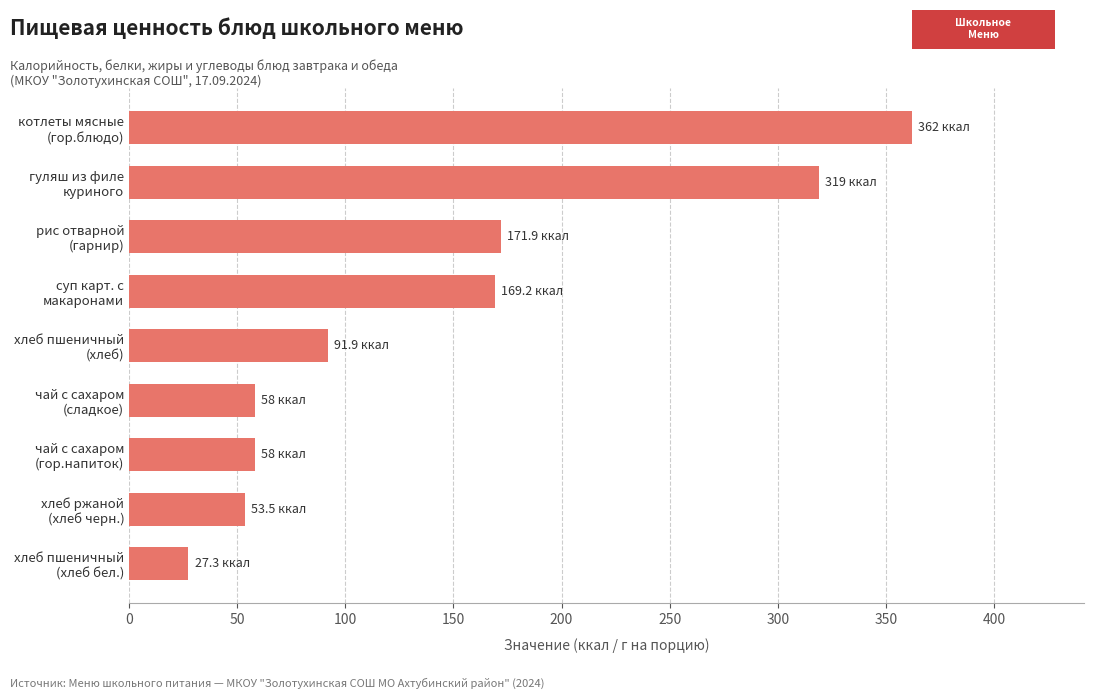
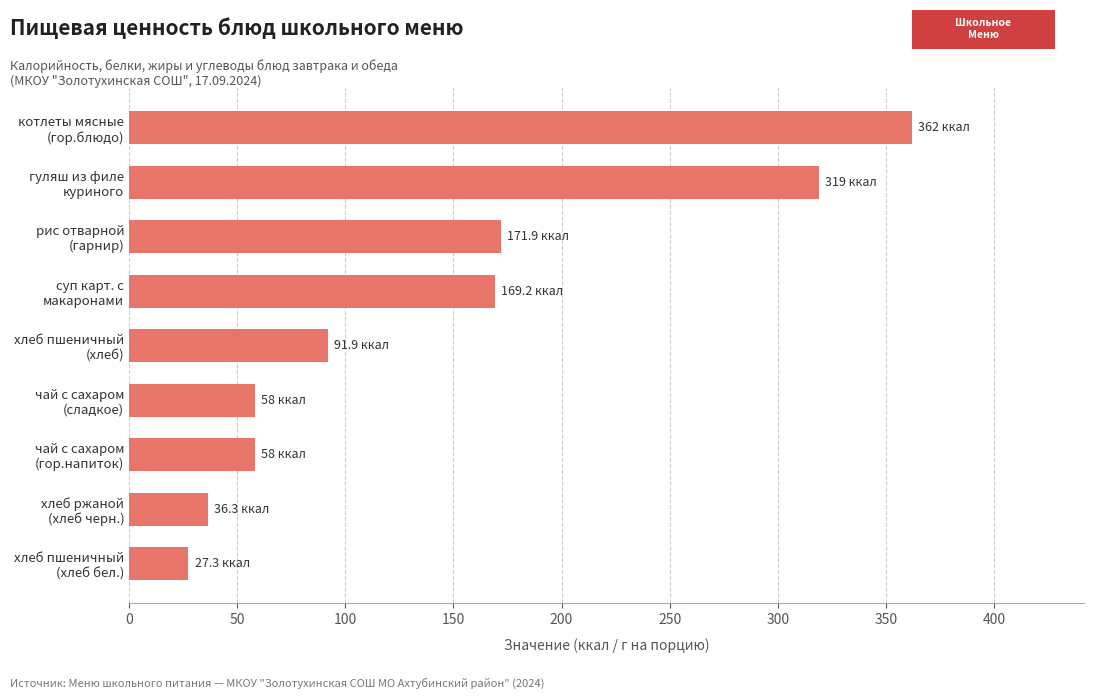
  {
    "котлеты мясные (гор.блюдо)": 362,
    "гуляш из филе куриного": 319,
    "рис отварной (гарнир)": 171.9,
    "суп карт. с макаронами": 169.2,
    "хлеб пшеничный (хлеб)": 91.9,
    "чай с сахаром (сладкое)": 58,
    "чай с сахаром (гор.напиток)": 58,
-   "хлеб ржаной (хлеб черн.)": 53.5,
+   "хлеб ржаной (хлеб черн.)": 36.3,
    "хлеб пшеничный (хлеб бел.)": 27.3
  }
